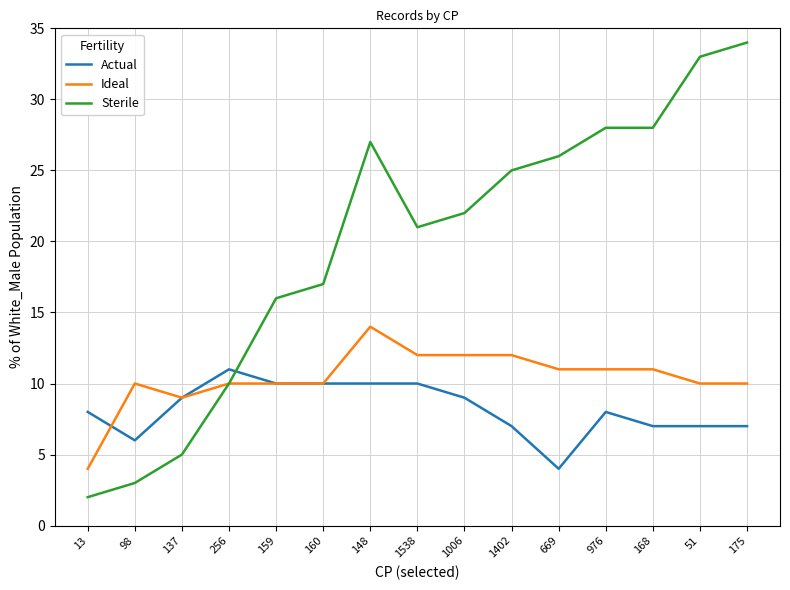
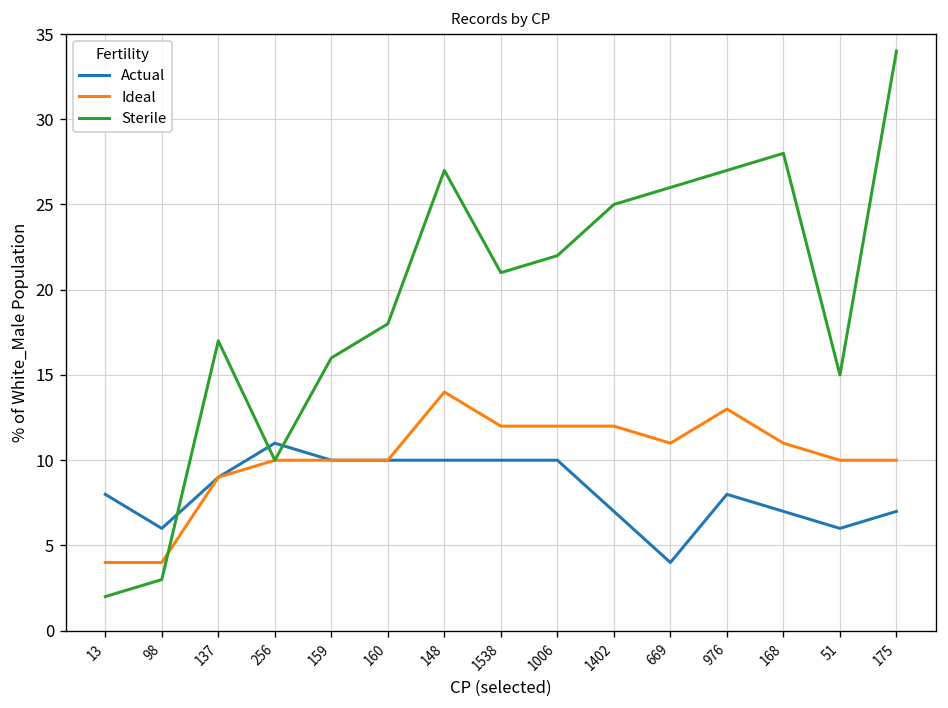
  {
    "Actual": {
      "13": 8,
      "98": 6,
      "256": 11,
      "148": 10,
      "1538": 10,
-     "1006": 9,
+     "1006": 10,
      "1402": 7,
      "669": 4,
      "976": 8,
      "168": 7,
-     "51": 7,
+     "51": 6,
      "175": 7
    },
    "Ideal": {
      "13": 4,
-     "98": 10,
+     "98": 4,
      "148": 14,
      "1538": 12,
      "1006": 12,
      "1402": 12,
      "669": 11,
-     "976": 11,
+     "976": 13,
      "168": 11,
      "51": 10,
      "175": 10
    },
    "Sterile": {
      "13": 2,
      "98": 3,
-     "137": 5,
+     "137": 17,
      "159": 16,
-     "160": 17,
+     "160": 18,
      "148": 27,
      "1538": 21,
      "1006": 22,
      "1402": 25,
      "669": 26,
-     "976": 28,
+     "976": 27,
      "168": 28,
-     "51": 33,
+     "51": 15,
      "175": 34
    }
  }
